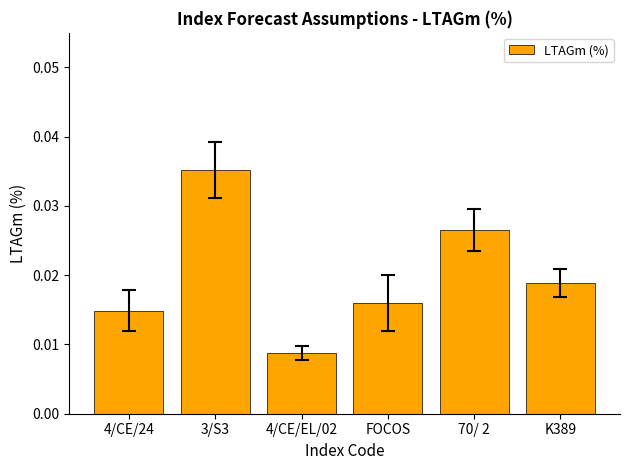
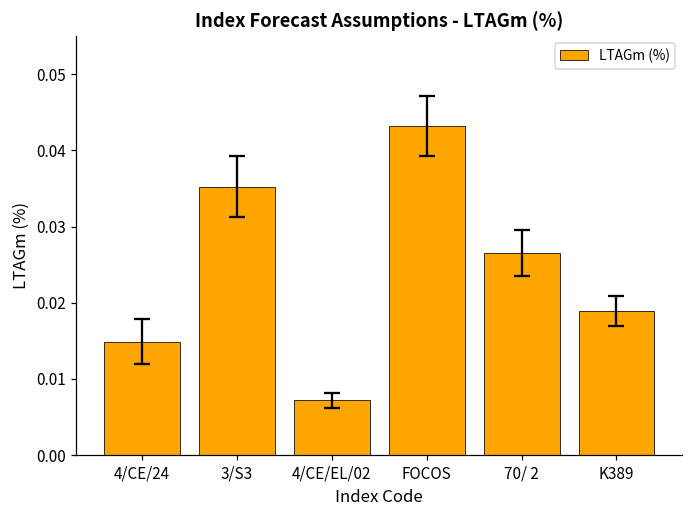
  {
    "LTAGm (%)": {
      "4/CE/24": 0.015,
      "3/S3": 0.035,
-     "4/CE/EL/02": 0.009,
-     "FOCOS": 0.016,
+     "4/CE/EL/02": 0.007,
+     "FOCOS": 0.043,
      "70/ 2": 0.027,
      "K389": 0.019
    }
  }
